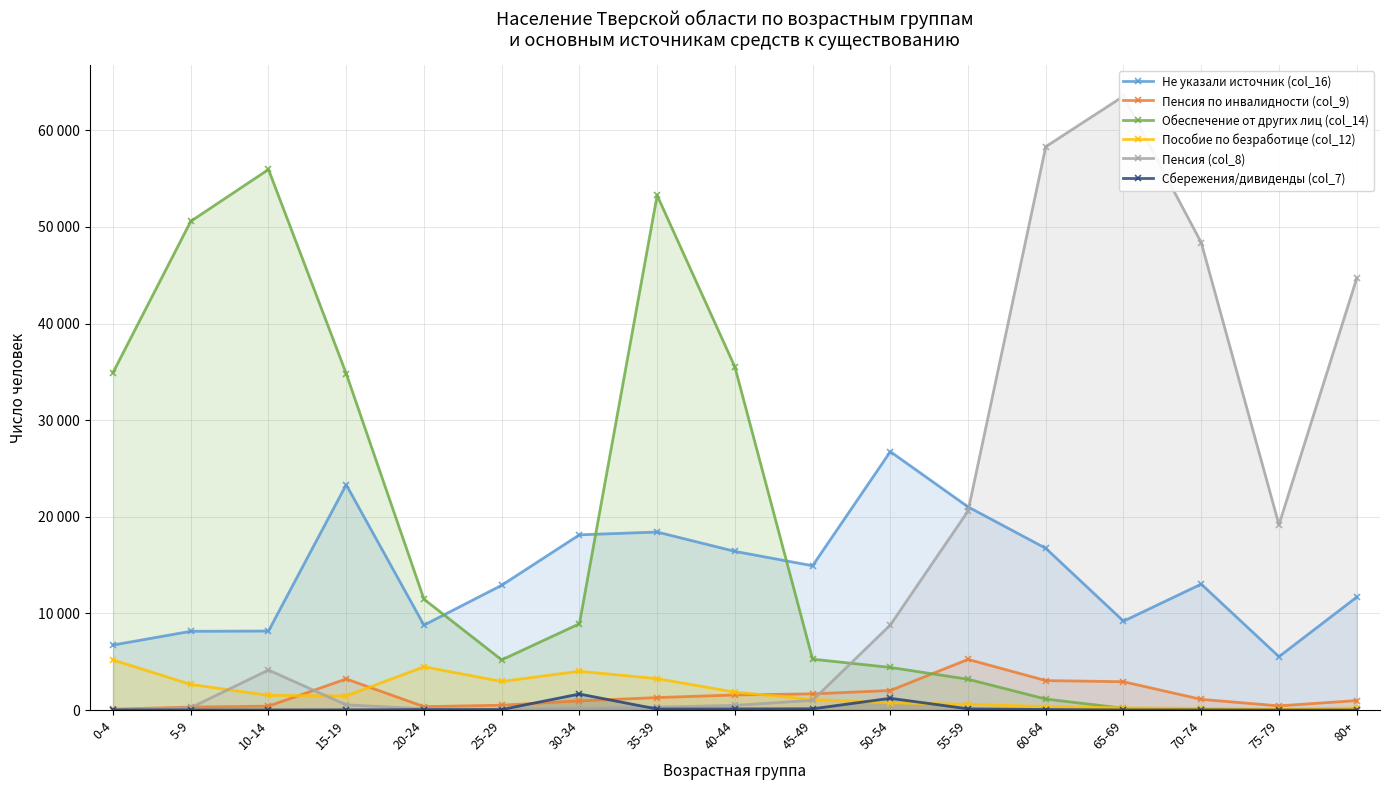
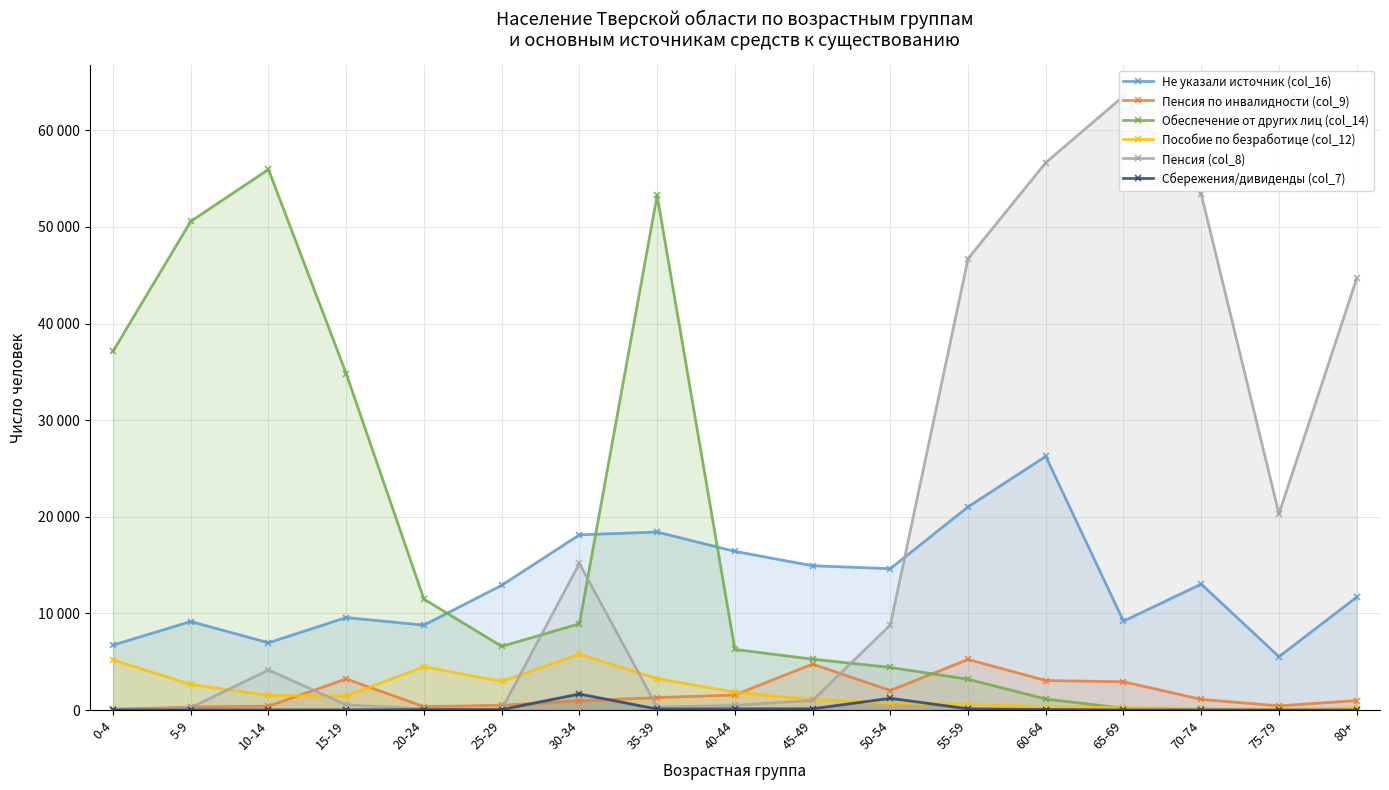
  {
    "Не указали источник (col_16)": {
      "0-4": 7000,
-     "5-9": 8000,
-     "10-14": 8000,
-     "15-19": 23000,
+     "5-9": 9000,
+     "10-14": 7000,
+     "15-19": 10000,
      "20-24": 9000,
      "25-29": 13000,
      "30-34": 18000,
      "35-39": 18000,
      "40-44": 16000,
      "45-49": 15000,
-     "50-54": 27000,
+     "50-54": 15000,
      "55-59": 21000,
-     "60-64": 17000,
+     "60-64": 26000,
      "65-69": 9000,
      "70-74": 13000,
      "75-79": 6000,
      "80+": 12000
    },
    "Пенсия по инвалидности (col_9)": {
      "10-14": 0,
      "15-19": 3000,
      "25-29": 1000,
      "30-34": 1000,
      "35-39": 1000,
      "40-44": 2000,
-     "45-49": 2000,
+     "45-49": 5000,
      "50-54": 2000,
      "55-59": 5000,
      "60-64": 3000,
      "65-69": 3000,
      "70-74": 1000,
      "75-79": 0,
      "80+": 1000
    },
    "Обеспечение от других лиц (col_14)": {
-     "0-4": 35000,
+     "0-4": 37000,
      "5-9": 51000,
      "10-14": 56000,
      "15-19": 35000,
      "20-24": 11000,
-     "25-29": 5000,
+     "25-29": 7000,
      "30-34": 9000,
      "35-39": 53000,
-     "40-44": 36000,
+     "40-44": 6000,
      "45-49": 5000,
      "50-54": 4000,
      "55-59": 3000,
      "60-64": 1000
    },
    "Пособие по безработице (col_12)": {
      "0-4": 5000,
      "5-9": 3000,
      "10-14": 2000,
      "15-19": 1000,
      "20-24": 4000,
      "25-29": 3000,
-     "30-34": 4000,
+     "30-34": 6000,
      "35-39": 3000,
      "40-44": 2000,
      "50-54": 1000,
      "55-59": 1000,
      "60-64": 0
    },
    "Пенсия (col_8)": {
      "10-14": 4000,
      "15-19": 1000,
-     "30-34": 0,
+     "30-34": 15000,
      "40-44": 0,
      "50-54": 9000,
-     "55-59": 21000,
-     "60-64": 58000,
-     "70-74": 48000,
-     "75-79": 19000,
+     "55-59": 47000,
+     "60-64": 57000,
+     "70-74": 53000,
+     "75-79": 20000,
      "80+": 45000
    },
    "Сбережения/дивиденды (col_7)": {
      "10-14": 0,
      "15-19": 0,
      "30-34": 2000,
      "40-44": 0,
      "45-49": 0,
      "50-54": 1000,
      "55-59": 0,
      "60-64": 0
    }
  }
